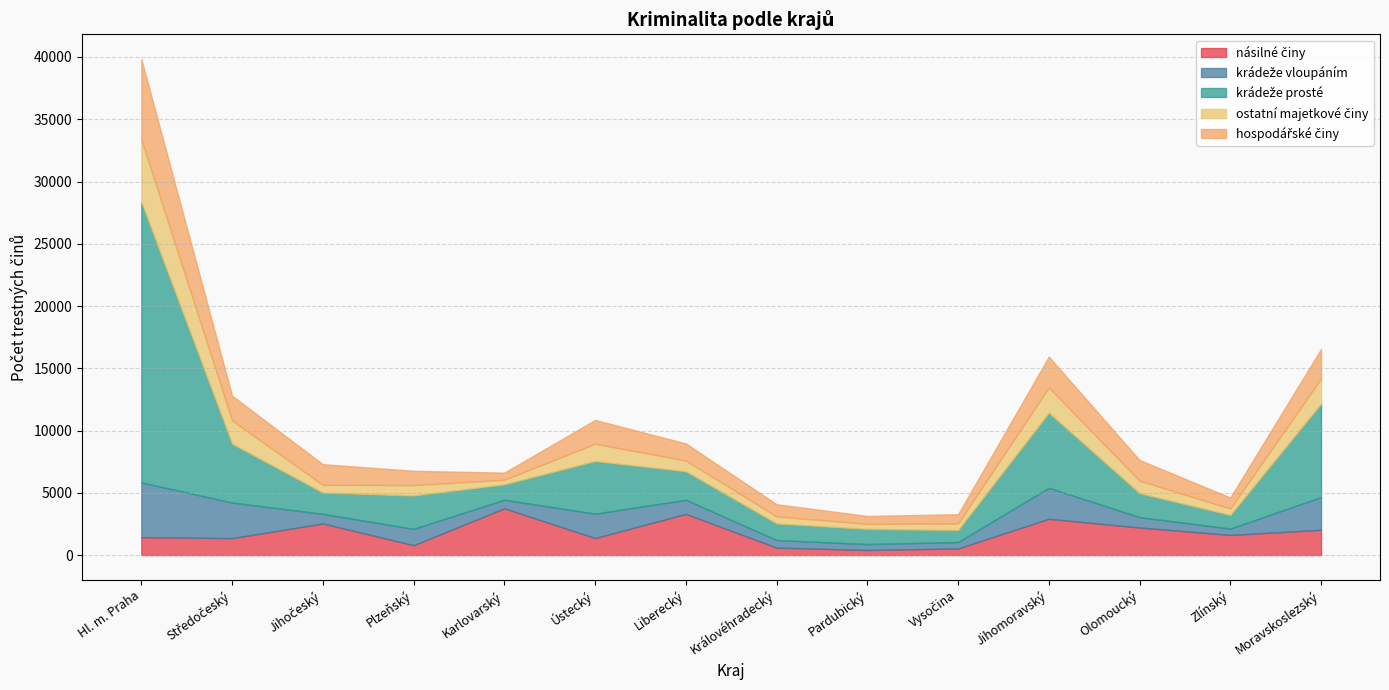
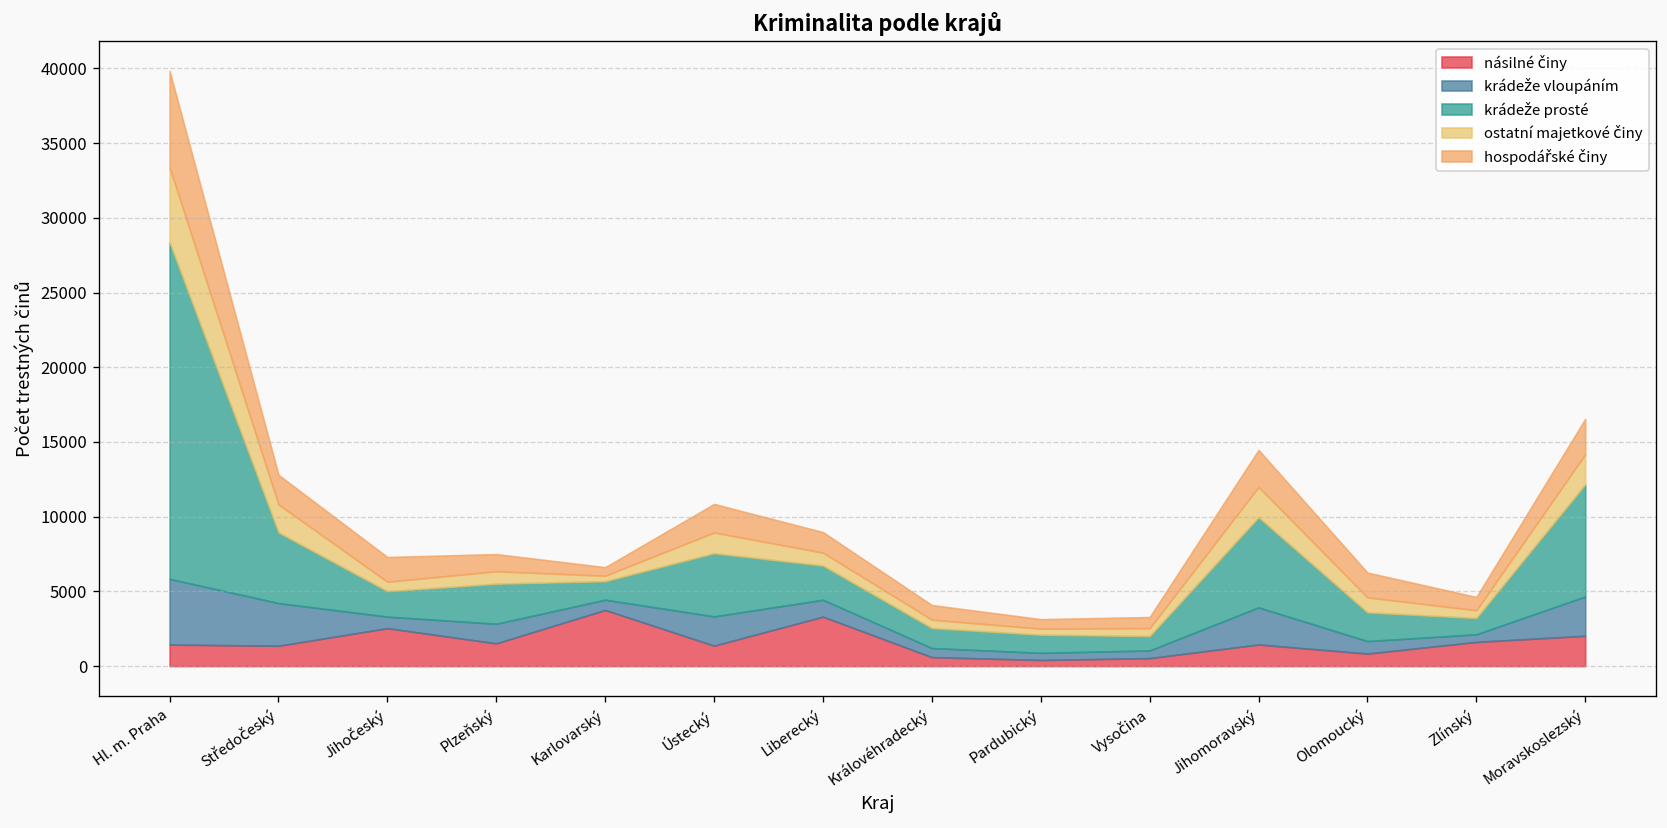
  {
    "násilné činy": {
      "Hl. m. Praha": 1400,
      "Středočeský": 1400,
      "Jihočeský": 2500,
-     "Plzeňský": 800,
+     "Plzeňský": 1500,
      "Karlovarský": 3800,
      "Ústecký": 1400,
      "Liberecký": 3300,
      "Královéhradecký": 600,
      "Pardubický": 400,
      "Vysočina": 500,
-     "Jihomoravský": 2900,
-     "Olomoucký": 2200,
+     "Jihomoravský": 1400,
+     "Olomoucký": 800,
      "Zlínský": 1600,
      "Moravskoslezský": 2000
    }
  }
